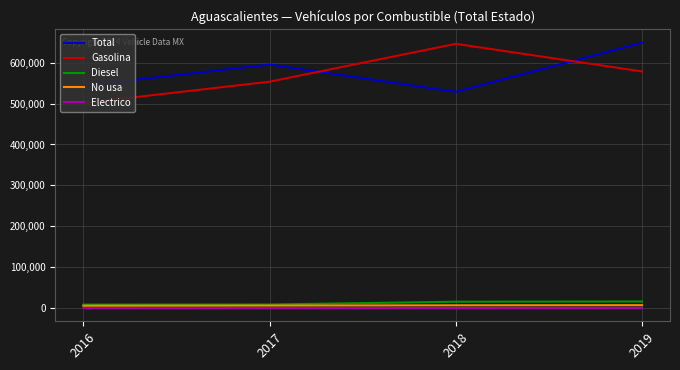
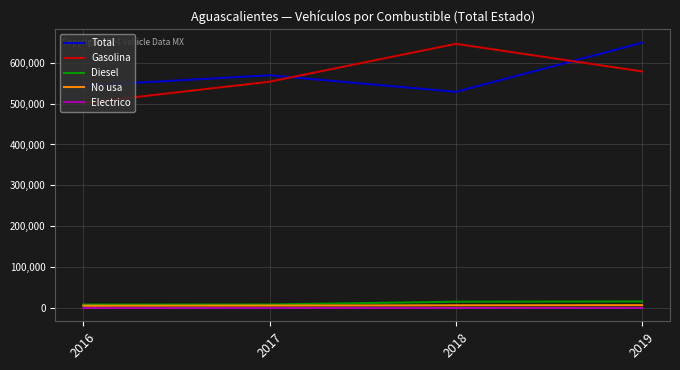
  {
    "Total": {
-     "2017": "600,000",
+     "2017": "570,000",
      "2018": "530,000",
      "2019": "650,000"
    },
    "Gasolina": {
      "2017": "550,000",
      "2018": "650,000",
      "2019": "580,000"
    },
    "Diesel": {
      "2018": "20,000",
      "2019": "20,000"
    },
    "No usa": {
      "2018": "10,000",
      "2019": "10,000"
    },
    "Electrico": {
      "2018": "0",
      "2019": "0"
    }
  }
